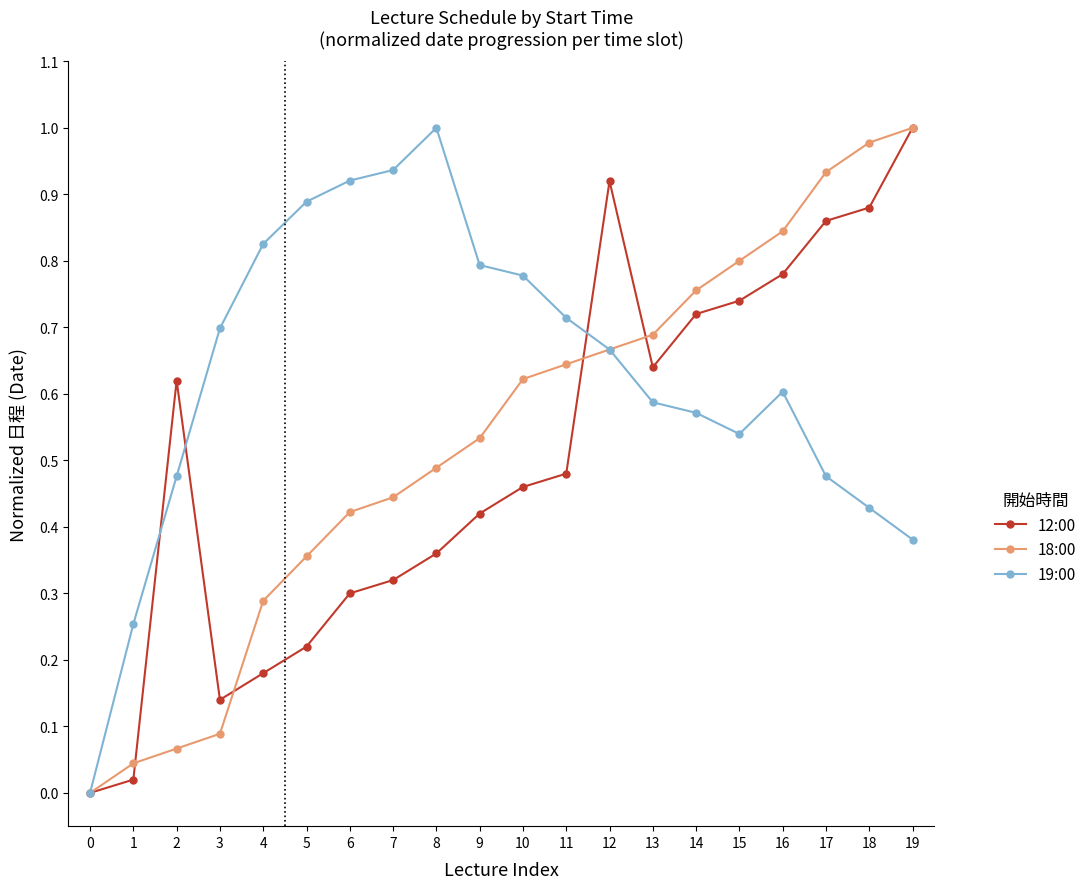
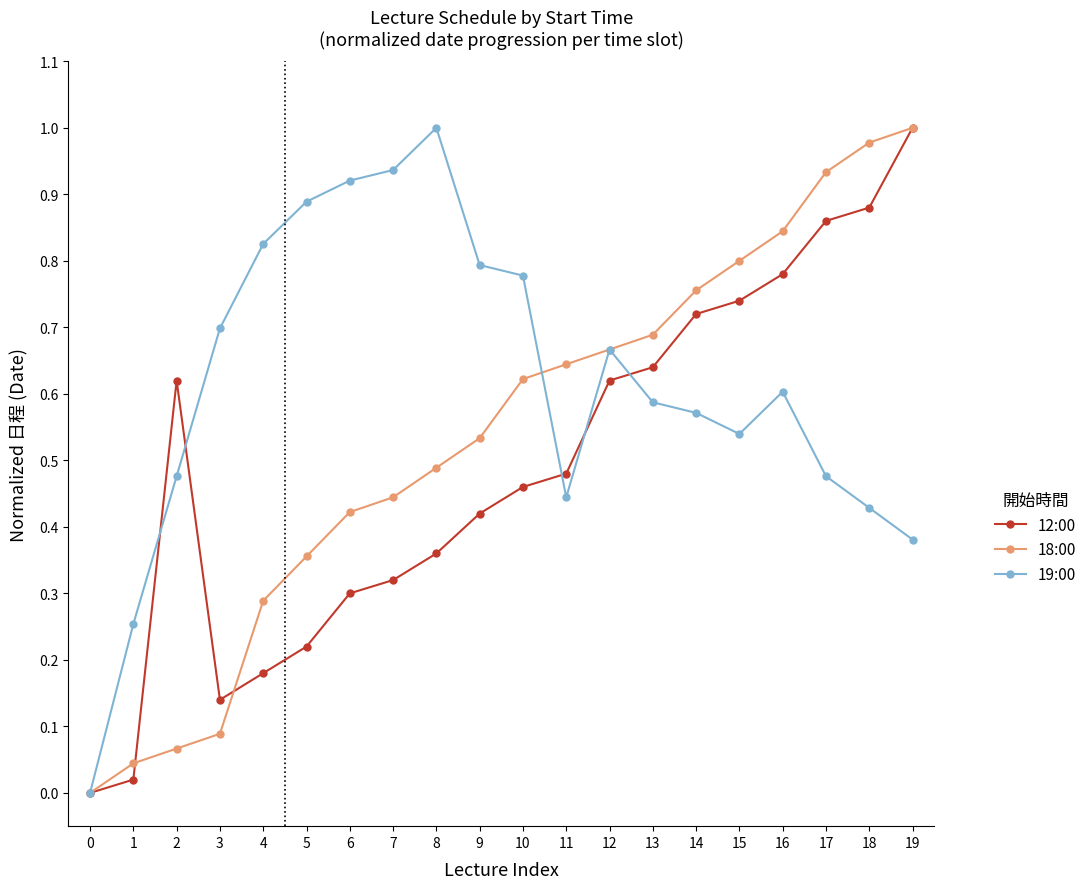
  {
    "12:00": {
      "1": 0.02,
      "2": 0.62,
      "3": 0.14,
      "4": 0.18,
      "5": 0.22,
      "6": 0.30,
      "7": 0.32,
      "8": 0.36,
      "9": 0.42,
      "10": 0.46,
      "11": 0.48,
-     "12": 0.92,
+     "12": 0.62,
      "13": 0.64,
      "14": 0.72,
      "15": 0.74,
      "16": 0.78,
      "17": 0.86,
      "18": 0.88
    },
    "18:00": {
      "1": 0.04,
      "2": 0.07,
      "3": 0.09,
      "4": 0.29,
      "5": 0.36,
      "6": 0.42,
      "7": 0.44,
      "8": 0.49,
      "9": 0.53,
      "10": 0.62,
      "11": 0.64,
      "13": 0.69,
      "14": 0.76,
      "15": 0.80,
      "16": 0.84,
      "17": 0.93,
      "18": 0.98
    },
    "19:00": {
      "1": 0.25,
      "2": 0.48,
      "3": 0.70,
      "4": 0.83,
      "5": 0.89,
      "6": 0.92,
      "7": 0.94,
      "8": 1.00,
      "9": 0.79,
      "10": 0.78,
-     "11": 0.71,
+     "11": 0.44,
      "13": 0.59,
      "14": 0.57,
      "15": 0.54,
      "16": 0.60,
      "17": 0.48,
      "18": 0.43,
      "19": 0.38
    }
  }
